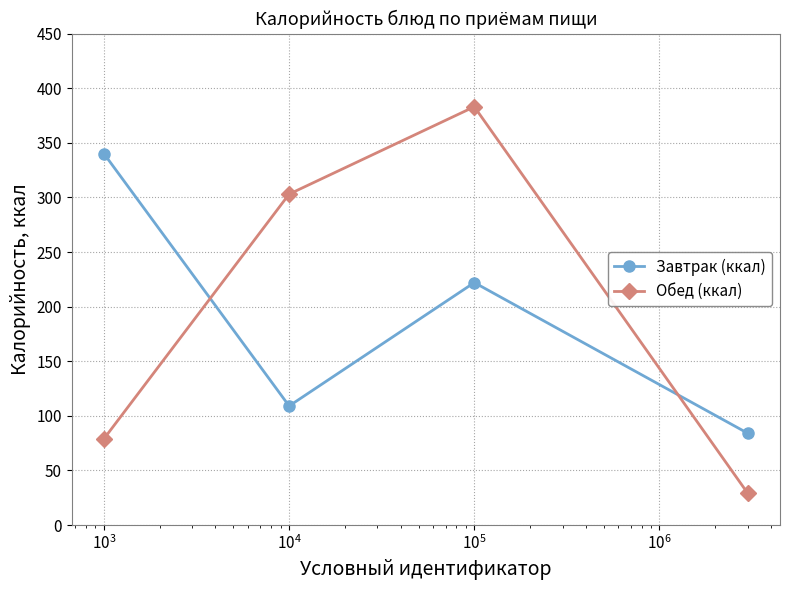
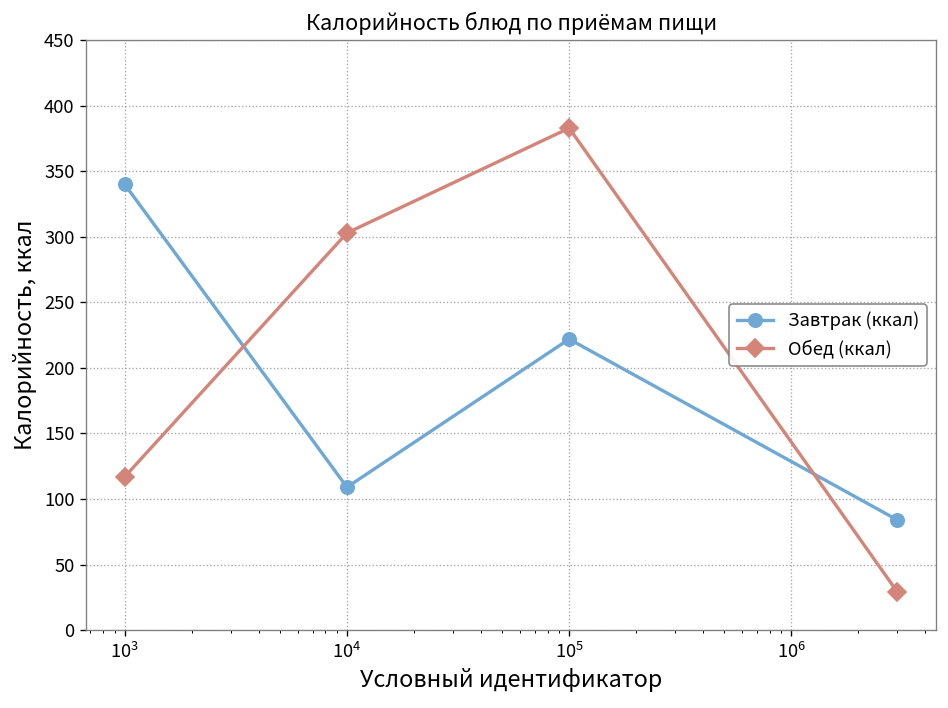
  {
    "Завтрак (ккал)": {
      "10^3": 340,
      "10^4": 109,
      "10^5": 222
    },
    "Обед (ккал)": {
-     "10^3": 79,
+     "10^3": 117,
      "10^4": 303,
      "10^5": 383
    }
  }
